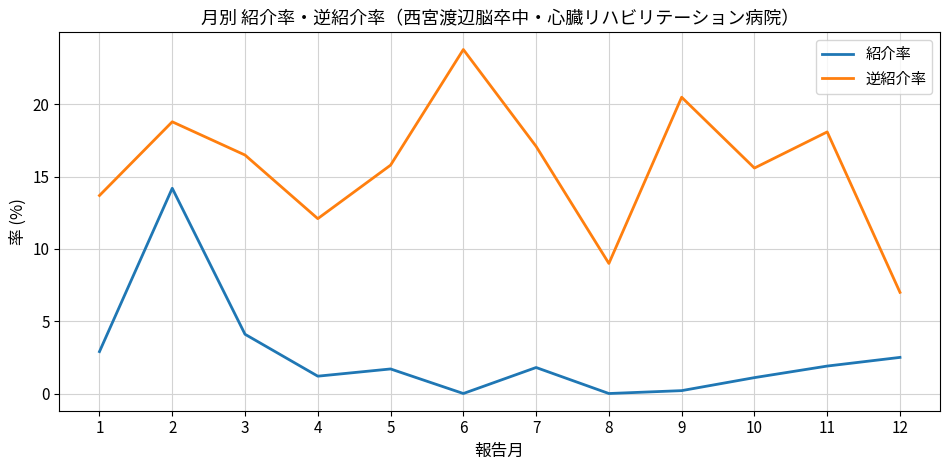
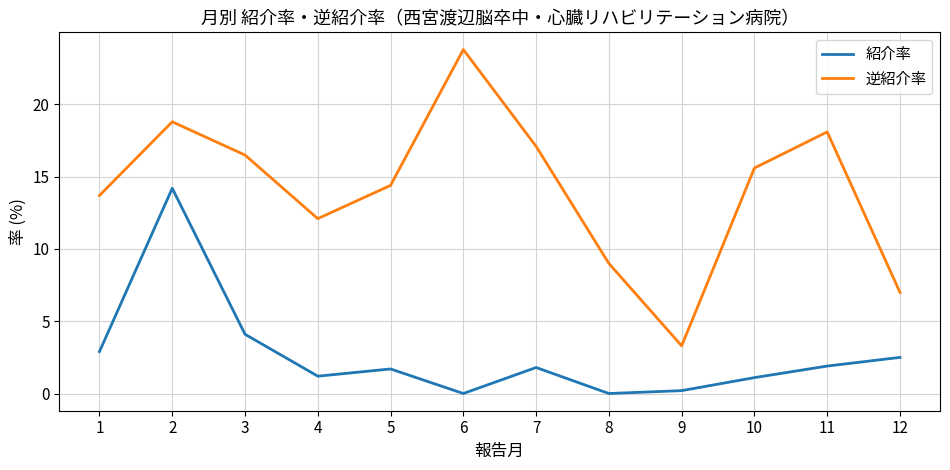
  {
    "紹介率": {
      "1": 2.9,
      "2": 14.2,
      "3": 4.1,
      "4": 1.2,
      "5": 1.7,
      "6": 0.0,
      "7": 1.8,
      "8": 0.0,
      "9": 0.2,
      "10": 1.1,
      "11": 1.9,
      "12": 2.5
    },
    "逆紹介率": {
      "1": 13.7,
      "2": 18.8,
      "3": 16.5,
      "4": 12.1,
-     "5": 15.8,
+     "5": 14.4,
      "6": 23.8,
      "7": 17.1,
      "8": 9.0,
-     "9": 20.5,
+     "9": 3.3,
      "10": 15.6,
      "11": 18.1,
      "12": 7.0
    }
  }
